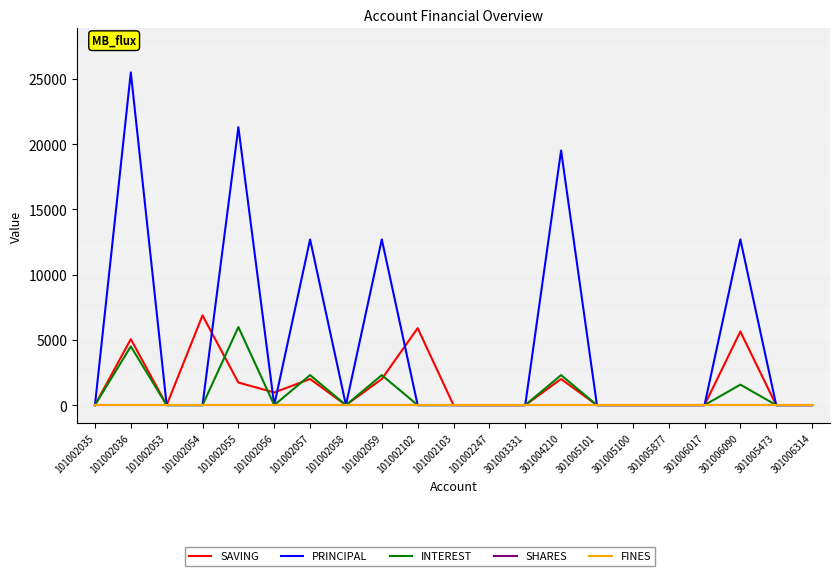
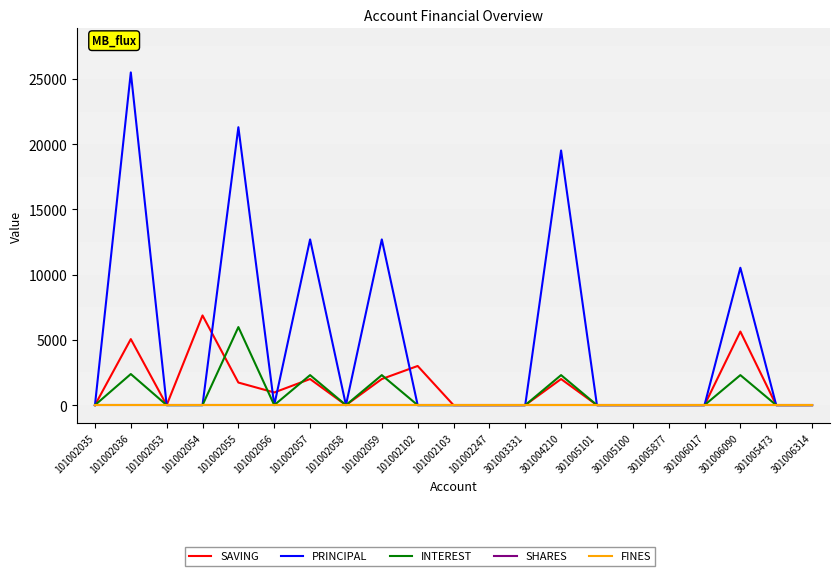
  {
    "SAVING": {
      "101002036": 5100,
      "101002054": 6900,
      "101002055": 1700,
      "101002056": 1000,
      "101002057": 2000,
      "101002059": 2000,
-     "101002102": 5900,
+     "101002102": 3000,
      "301004210": 2000,
      "301006090": 5600
    },
    "PRINCIPAL": {
      "101002036": 25500,
      "101002055": 21300,
      "101002057": 12700,
      "101002059": 12700,
      "301004210": 19500,
-     "301006090": 12700
+     "301006090": 10500
    },
    "INTEREST": {
-     "101002036": 4500,
+     "101002036": 2400,
      "101002055": 6000,
      "101002057": 2300,
      "101002059": 2300,
      "301004210": 2300,
-     "301006090": 1600
+     "301006090": 2300
    },
    "FINES": {
      "101002036": 0,
      "101002055": 0,
      "101002057": 0,
      "101002059": 0,
      "301004210": 0,
      "301006090": 0
    }
  }
